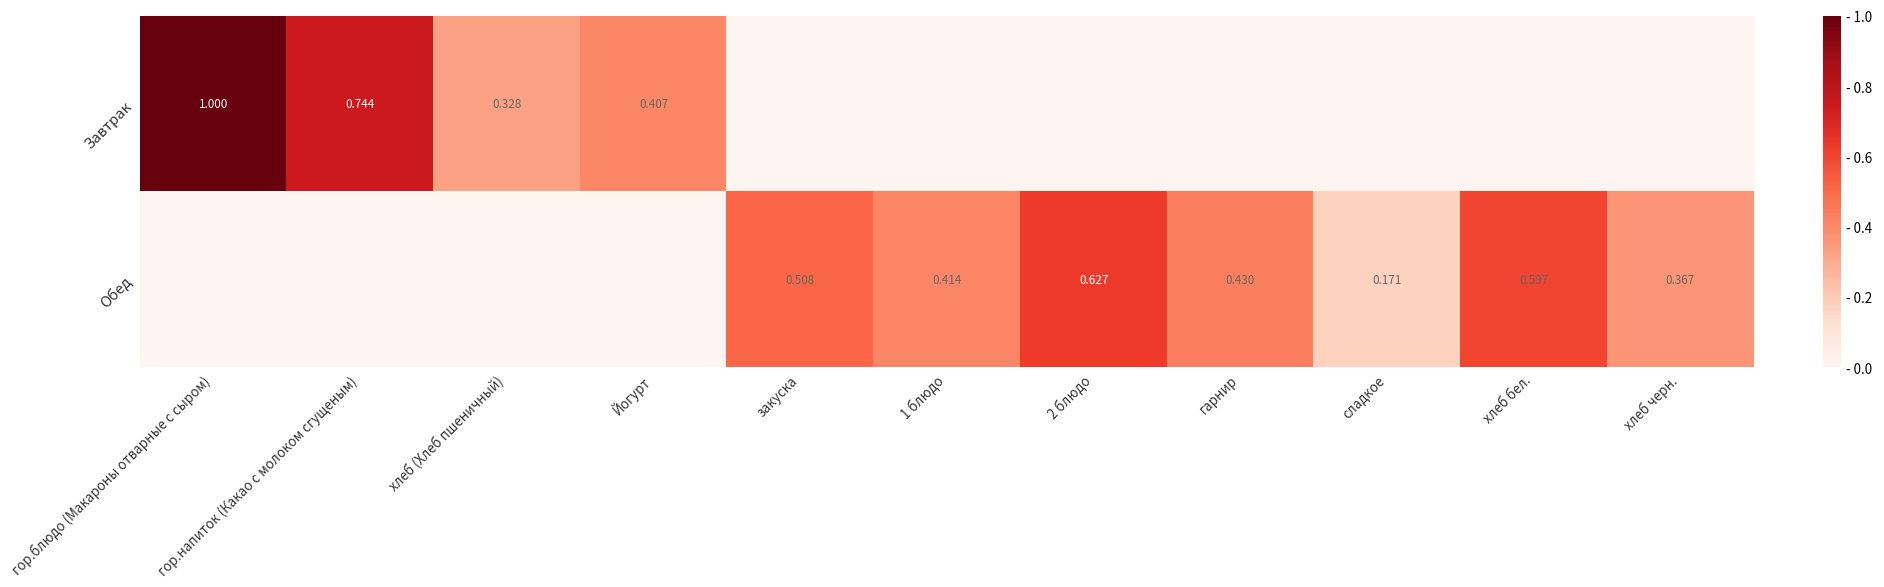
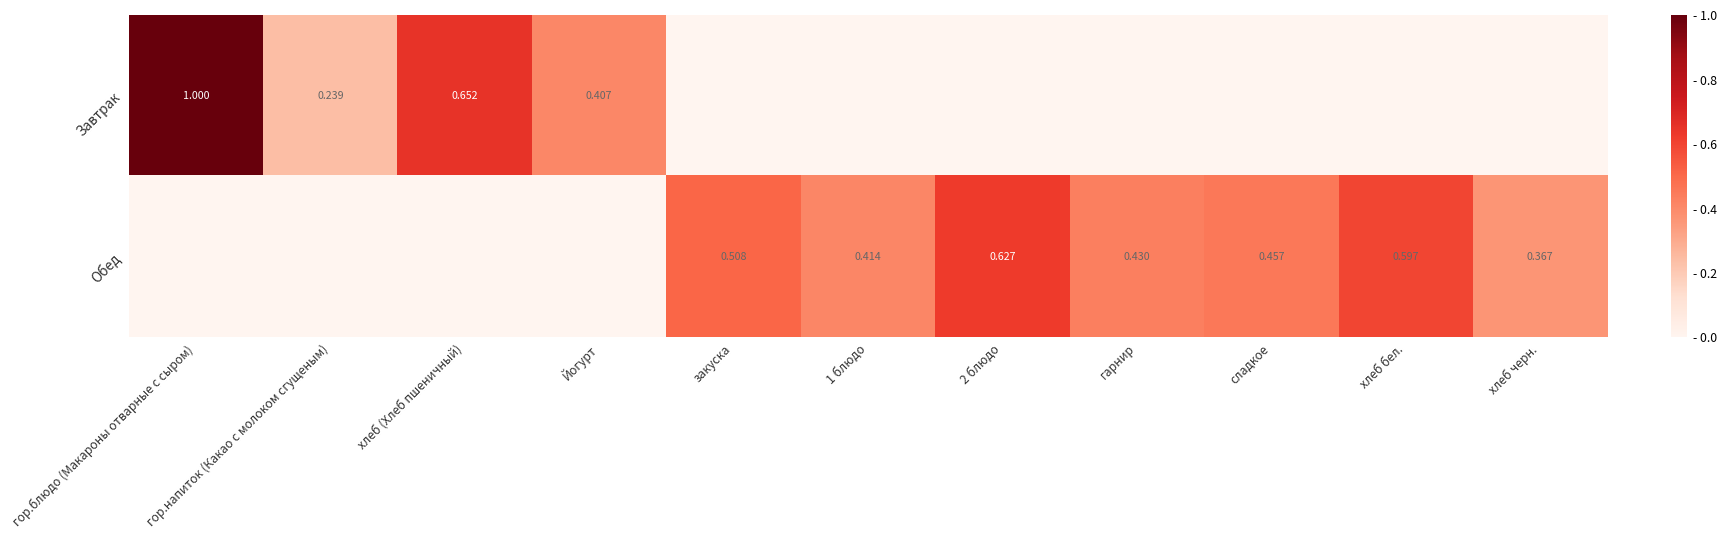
  {
    "Завтрак": {
      "гор.блюдо (Макароны отварные с сыром)": 1.000,
-     "гор.напиток (Какао с молоком сгущеным)": 0.744,
-     "хлеб (Хлеб пшеничный)": 0.328,
+     "гор.напиток (Какао с молоком сгущеным)": 0.239,
+     "хлеб (Хлеб пшеничный)": 0.652,
      "Йогурт": 0.407
    },
    "Обед": {
      "закуска": 0.508,
      "1 блюдо": 0.414,
      "2 блюдо": 0.627,
      "гарнир": 0.430,
-     "сладкое": 0.171,
+     "сладкое": 0.457,
      "хлеб бел.": 0.597,
      "хлеб черн.": 0.367
    }
  }
